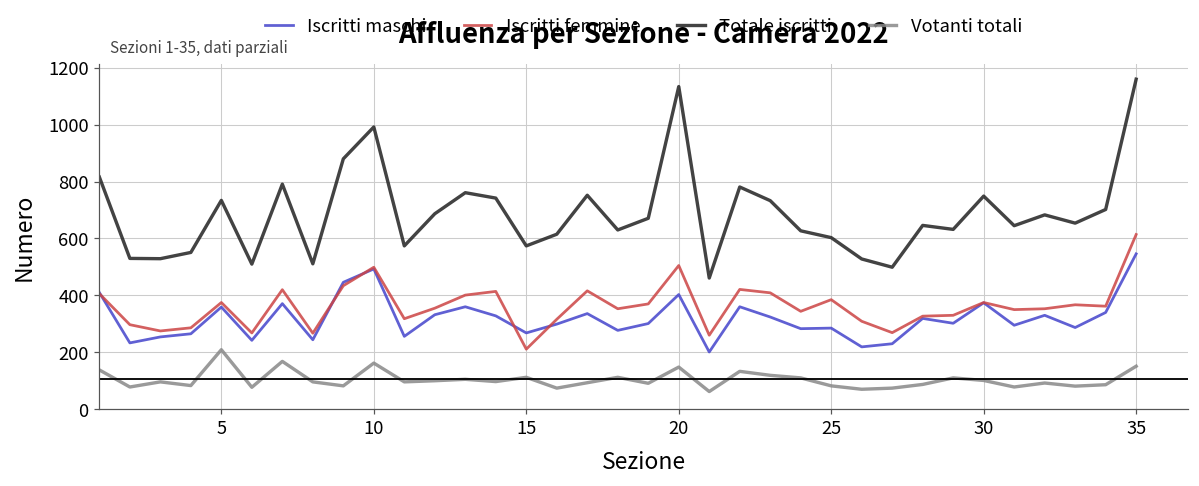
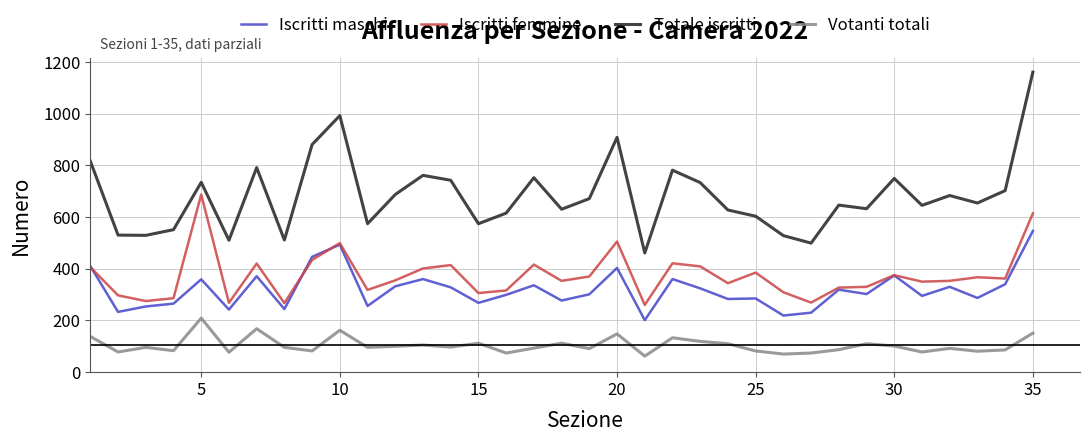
  {
    "Iscritti maschi": {
      "5": 360,
      "15": 270,
      "20": 400,
      "25": 290,
      "35": 550
    },
    "Iscritti femmine": {
-     "5": 380,
-     "15": 210,
+     "5": 690,
+     "15": 310,
      "20": 510,
      "25": 390,
      "35": 610
    },
    "Totale iscritti": {
      "5": 730,
      "10": 990,
      "15": 570,
-     "20": 1130,
+     "20": 910,
      "25": 600,
      "30": 750,
      "35": 1160
    },
    "Votanti totali": {
      "5": 210,
      "10": 160,
      "15": 110,
      "20": 150,
      "25": 80,
      "30": 100,
      "35": 150
    }
  }
